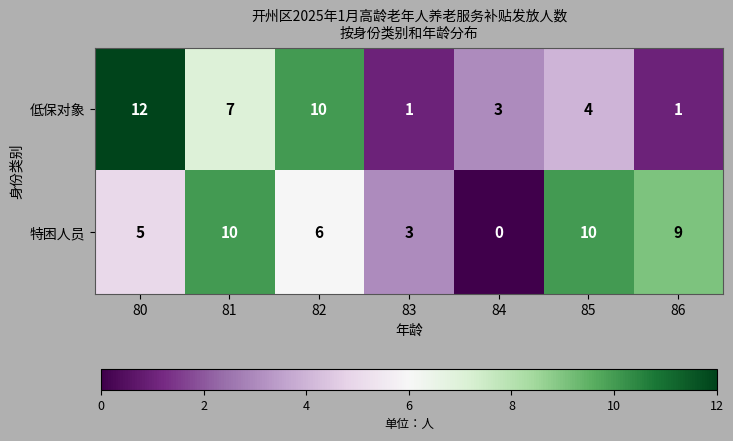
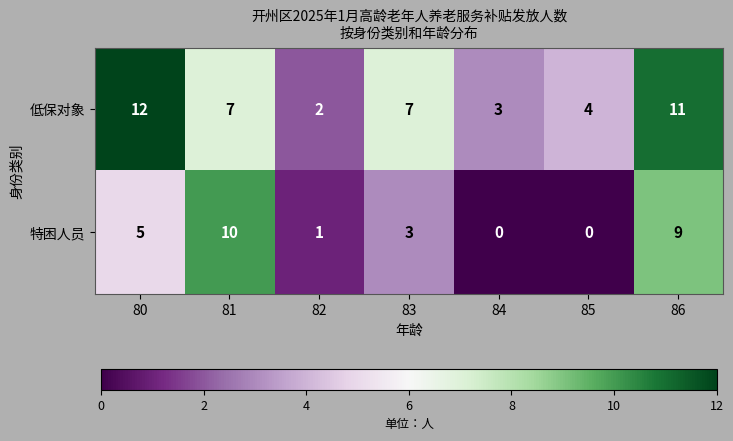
  {
    "低保对象": {
      "80": 12,
      "81": 7,
-     "82": 10,
-     "83": 1,
+     "82": 2,
+     "83": 7,
      "84": 3,
      "85": 4,
-     "86": 1
+     "86": 11
    },
    "特困人员": {
      "80": 5,
      "81": 10,
-     "82": 6,
+     "82": 1,
      "83": 3,
      "84": 0,
-     "85": 10,
+     "85": 0,
      "86": 9
    }
  }
